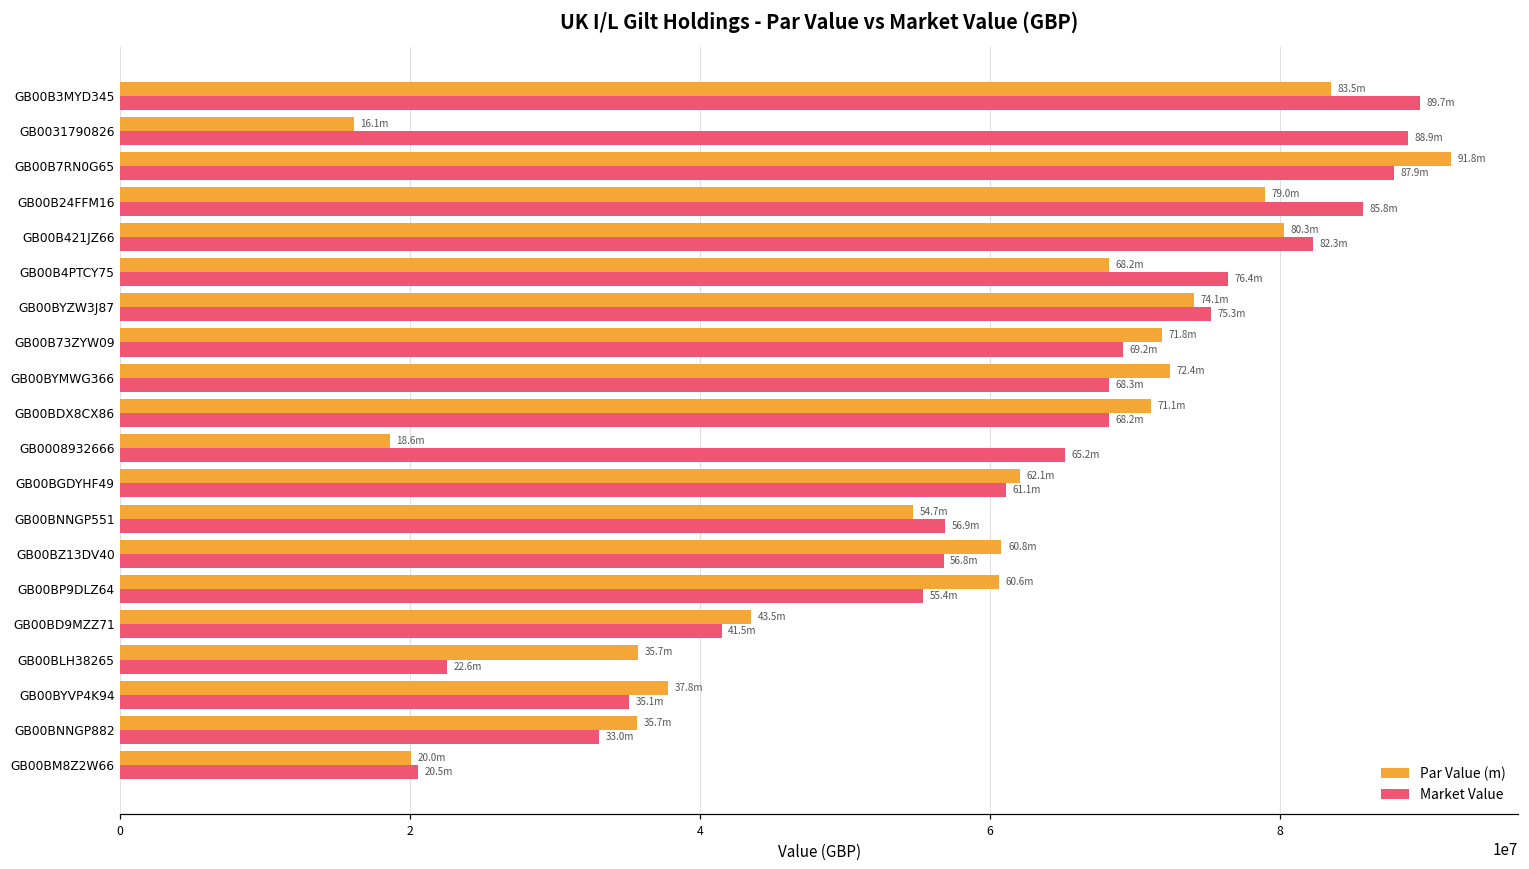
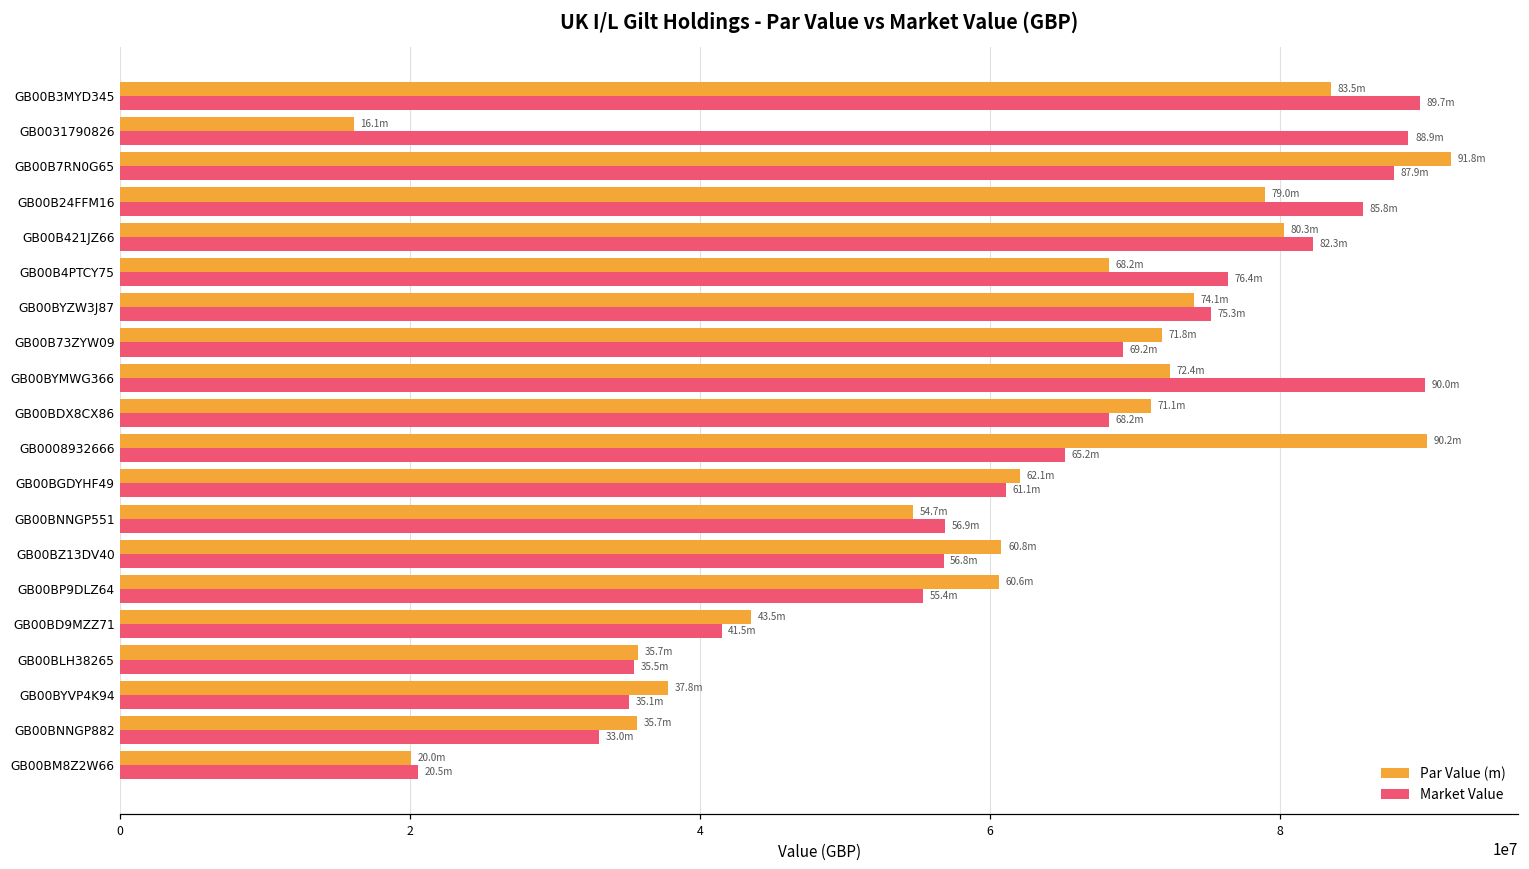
  {
    "Par Value (m)": {
-     "GB0008932666": "18.6m"
+     "GB0008932666": "90.2m"
    },
    "Market Value": {
-     "GB00BYMWG366": "68.3m",
-     "GB00BLH38265": "22.6m"
+     "GB00BYMWG366": "90.0m",
+     "GB00BLH38265": "35.5m"
    }
  }
